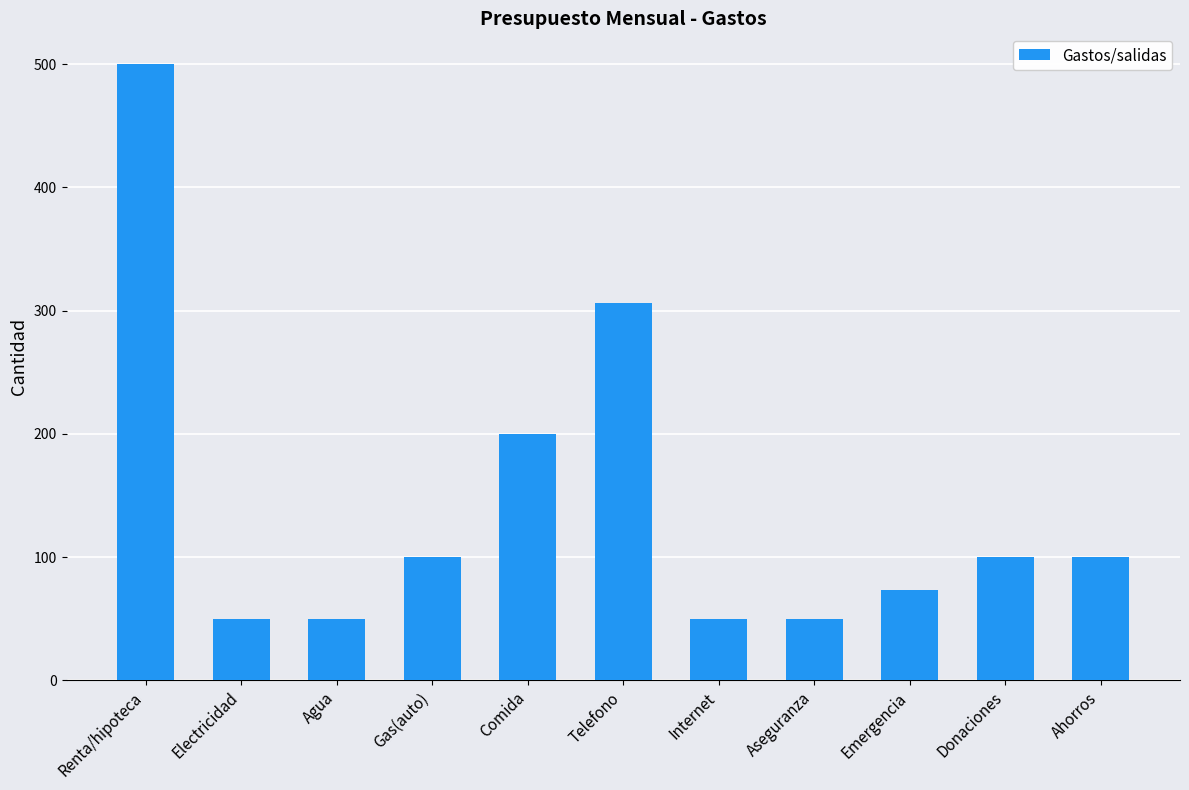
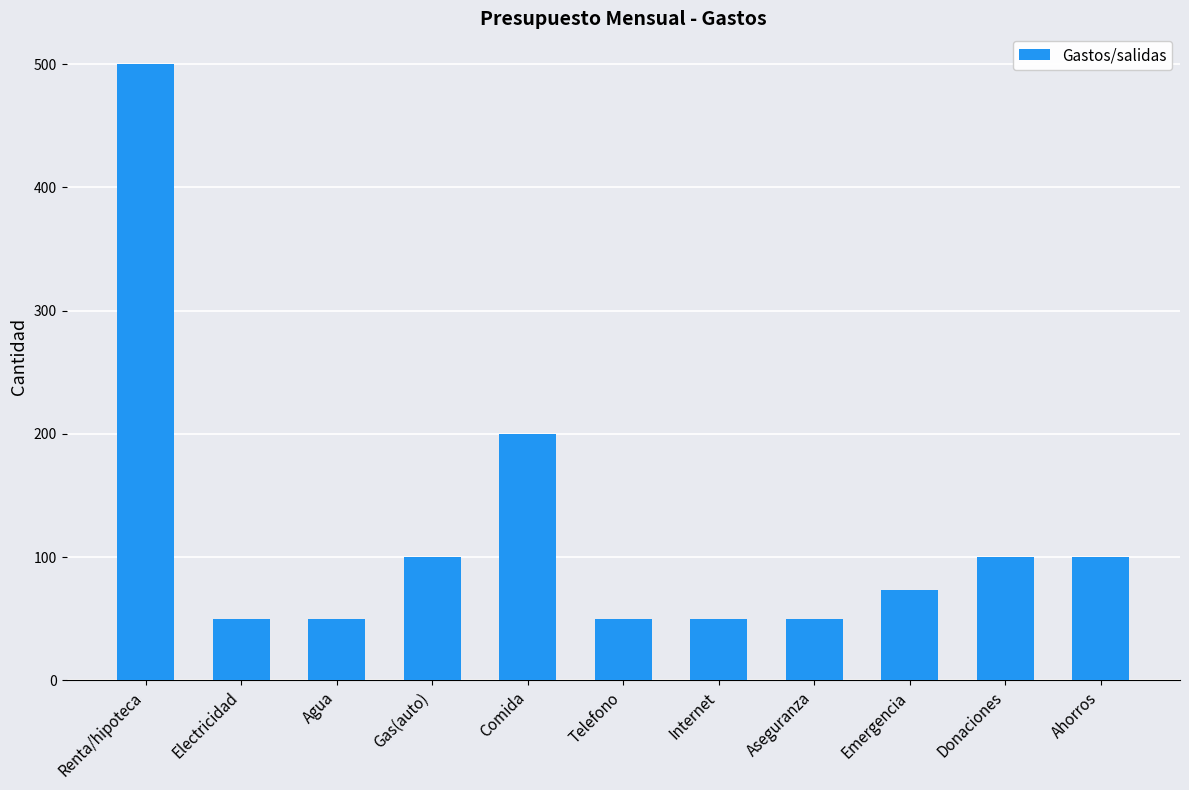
  {
    "Renta/hipoteca": 500,
    "Electricidad": 50,
    "Agua": 50,
    "Gas(auto)": 100,
    "Comida": 200,
-   "Telefono": 306,
+   "Telefono": 50,
    "Internet": 50,
    "Aseguranza": 50,
    "Emergencia": 73,
    "Donaciones": 100,
    "Ahorros": 100
  }
